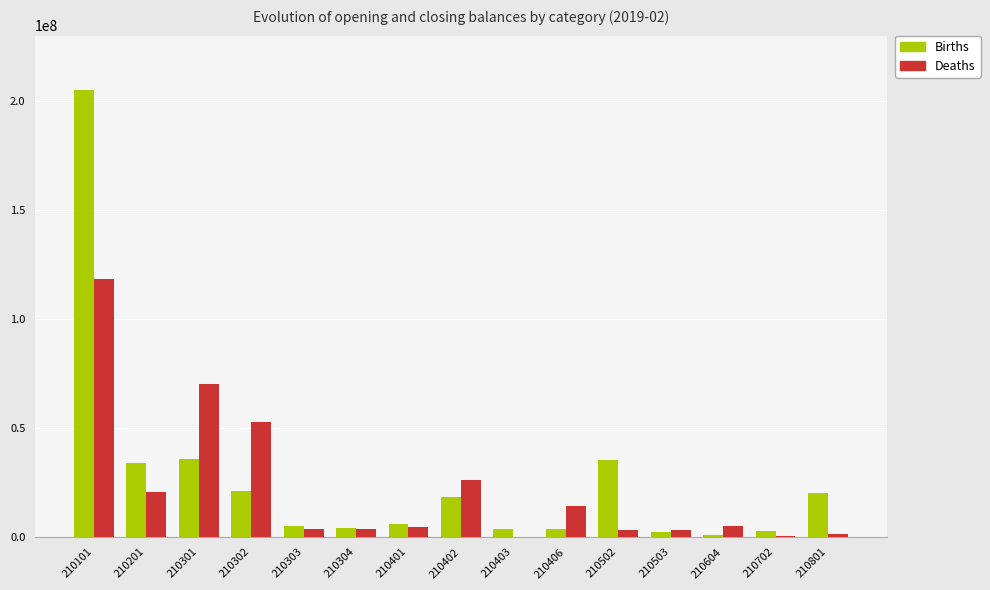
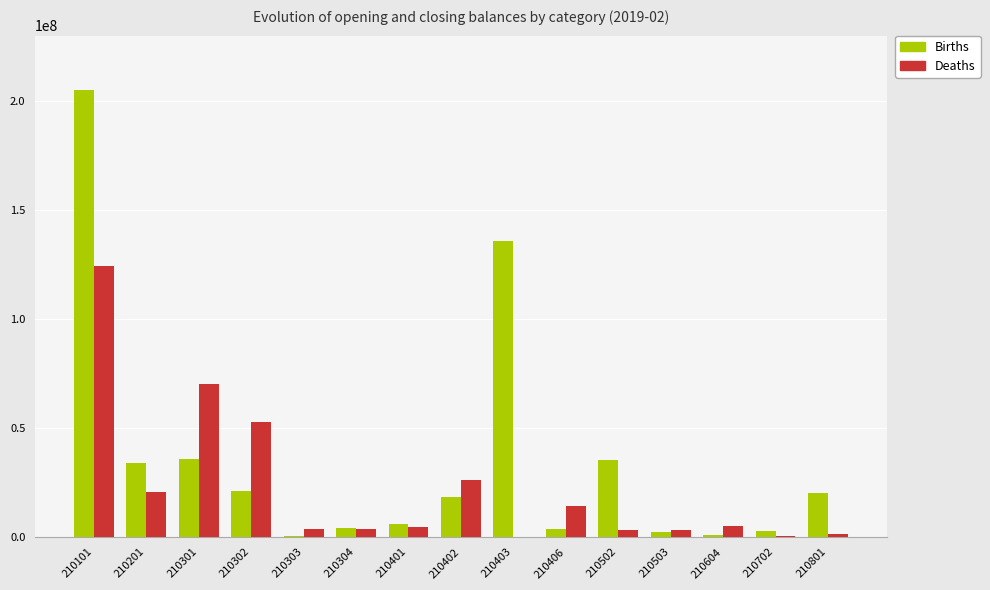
  {
    "Births": {
      "210101": 205000000,
      "210201": 34000000,
      "210301": 36000000,
      "210302": 21000000,
-     "210303": 5000000,
+     "210303": 0,
      "210304": 4000000,
      "210401": 6000000,
      "210402": 18000000,
-     "210403": 4000000,
+     "210403": 136000000,
      "210406": 3000000,
      "210502": 35000000,
      "210503": 2000000,
      "210702": 3000000,
      "210801": 20000000
    },
    "Deaths": {
-     "210101": 118000000,
+     "210101": 125000000,
      "210201": 21000000,
      "210301": 70000000,
      "210302": 53000000,
      "210303": 4000000,
      "210304": 4000000,
      "210401": 4000000,
      "210402": 26000000,
      "210406": 14000000,
      "210502": 3000000,
      "210503": 3000000,
      "210604": 5000000,
      "210801": 2000000
    }
  }
